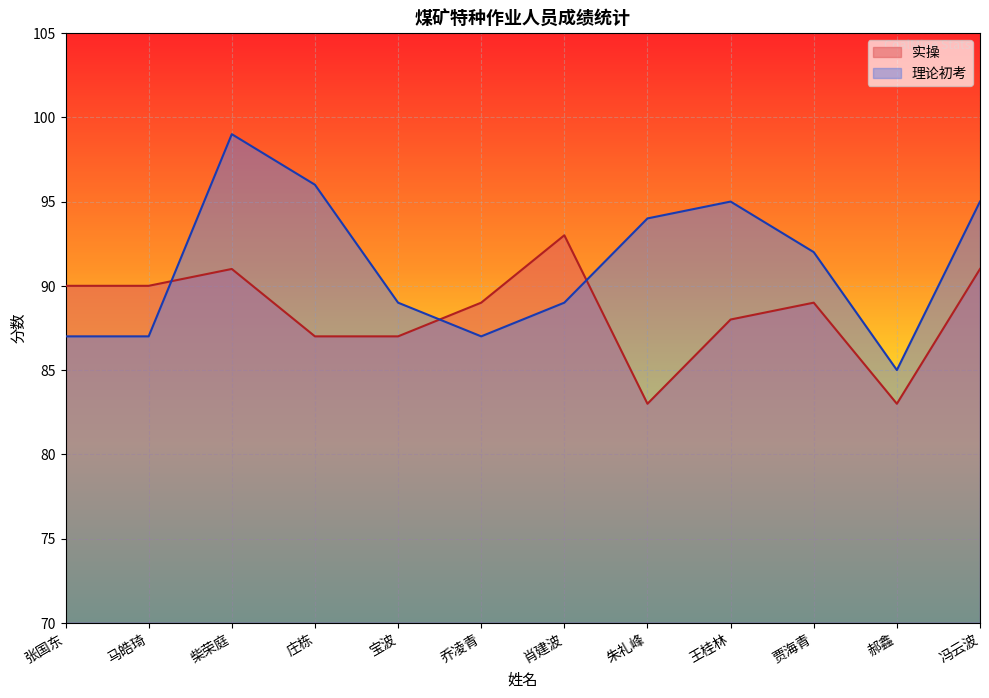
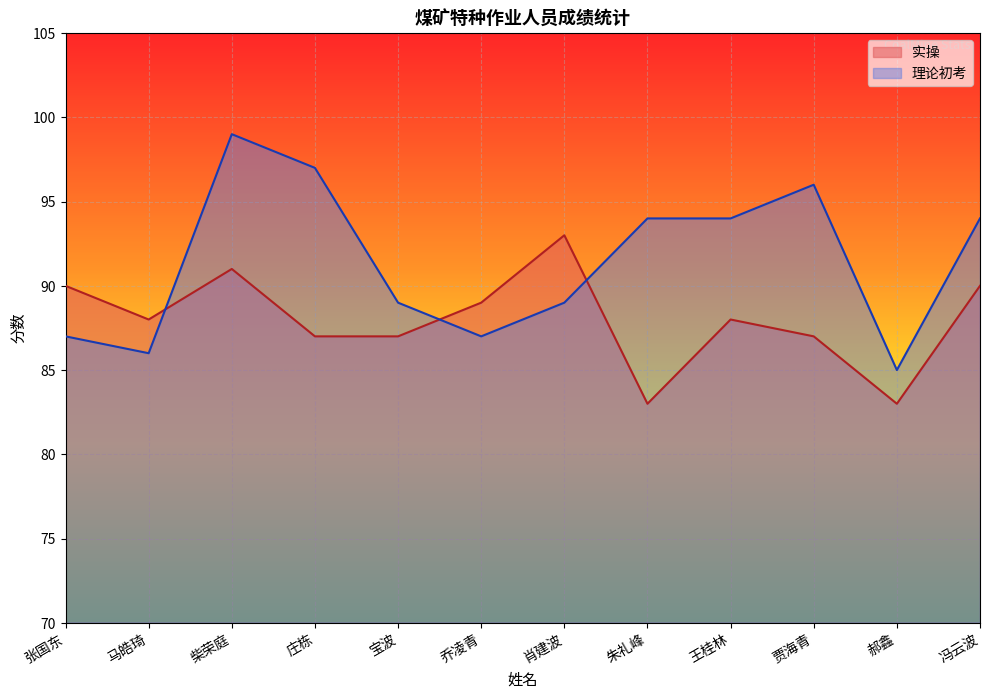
  {
    "实操": {
      "张国东": 90,
-     "马皓琦": 90,
+     "马皓琦": 88,
      "柴荣庭": 91,
      "庄栋": 87,
      "宝波": 87,
      "乔凌青": 89,
      "肖建波": 93,
      "朱礼峰": 83,
      "王桂林": 88,
-     "贾海青": 89,
+     "贾海青": 87,
      "郝鑫": 83,
-     "冯云波": 91
+     "冯云波": 90
    },
    "理论初考": {
      "张国东": 87,
-     "马皓琦": 87,
+     "马皓琦": 86,
      "柴荣庭": 99,
-     "庄栋": 96,
+     "庄栋": 97,
      "宝波": 89,
      "乔凌青": 87,
      "肖建波": 89,
      "朱礼峰": 94,
-     "王桂林": 95,
-     "贾海青": 92,
+     "王桂林": 94,
+     "贾海青": 96,
      "郝鑫": 85,
-     "冯云波": 95
+     "冯云波": 94
    }
  }
